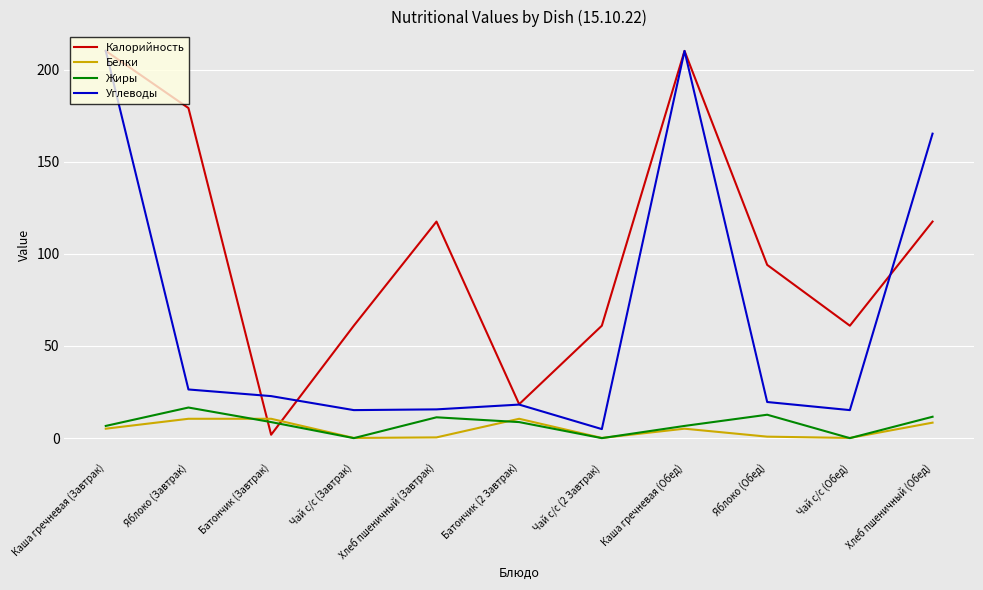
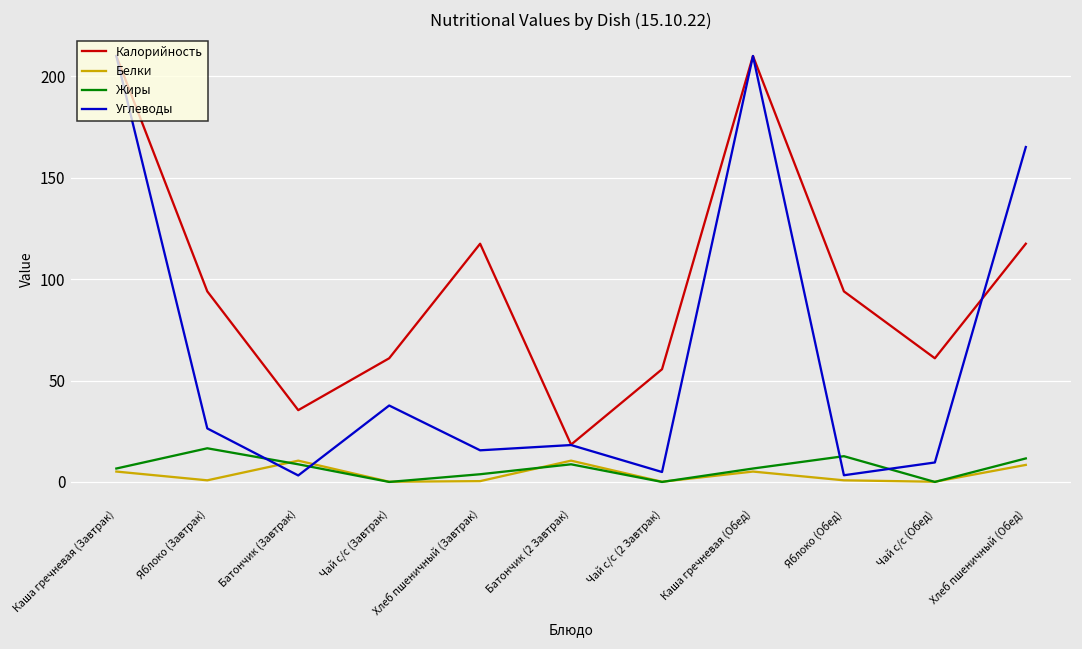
  {
    "Калорийность": {
-     "Яблоко (Завтрак)": 179,
-     "Батончик (Завтрак)": 2,
+     "Яблоко (Завтрак)": 94,
+     "Батончик (Завтрак)": 35,
      "Чай с/с (Завтрак)": 61,
      "Хлеб пшеничный (Завтрак)": 118,
-     "Чай с/с (2 Завтрак)": 61,
+     "Чай с/с (2 Завтрак)": 56,
      "Яблоко (Обед)": 94,
      "Чай с/с (Обед)": 61,
      "Хлеб пшеничный (Обед)": 118
    },
    "Белки": {
      "Каша гречневая (Завтрак)": 5,
-     "Яблоко (Завтрак)": 11,
+     "Яблоко (Завтрак)": 1,
      "Батончик (Завтрак)": 11,
      "Хлеб пшеничный (Завтрак)": 0,
      "Батончик (2 Завтрак)": 11,
      "Каша гречневая (Обед)": 5,
      "Яблоко (Обед)": 1,
      "Хлеб пшеничный (Обед)": 8
    },
    "Жиры": {
      "Каша гречневая (Завтрак)": 7,
      "Яблоко (Завтрак)": 17,
      "Батончик (Завтрак)": 9,
-     "Хлеб пшеничный (Завтрак)": 11,
+     "Хлеб пшеничный (Завтрак)": 4,
      "Батончик (2 Завтрак)": 9,
      "Каша гречневая (Обед)": 7,
      "Яблоко (Обед)": 13,
      "Хлеб пшеничный (Обед)": 12
    },
    "Углеводы": {
      "Яблоко (Завтрак)": 26,
-     "Батончик (Завтрак)": 23,
-     "Чай с/с (Завтрак)": 15,
+     "Батончик (Завтрак)": 3,
+     "Чай с/с (Завтрак)": 38,
      "Хлеб пшеничный (Завтрак)": 16,
      "Чай с/с (2 Завтрак)": 5,
-     "Яблоко (Обед)": 20,
-     "Чай с/с (Обед)": 15,
+     "Яблоко (Обед)": 3,
+     "Чай с/с (Обед)": 10,
      "Хлеб пшеничный (Обед)": 165
    }
  }
